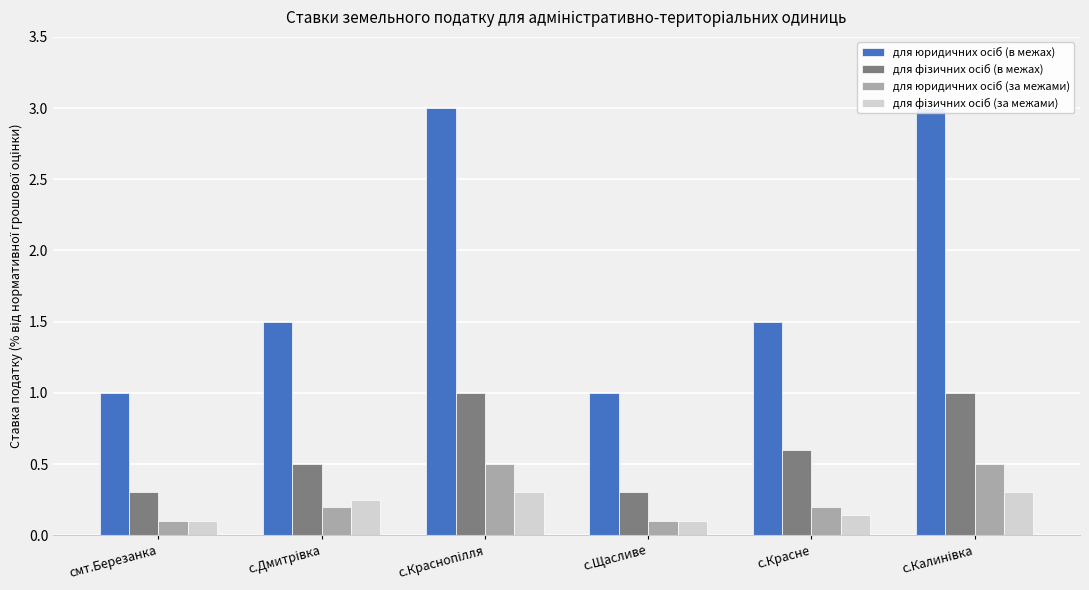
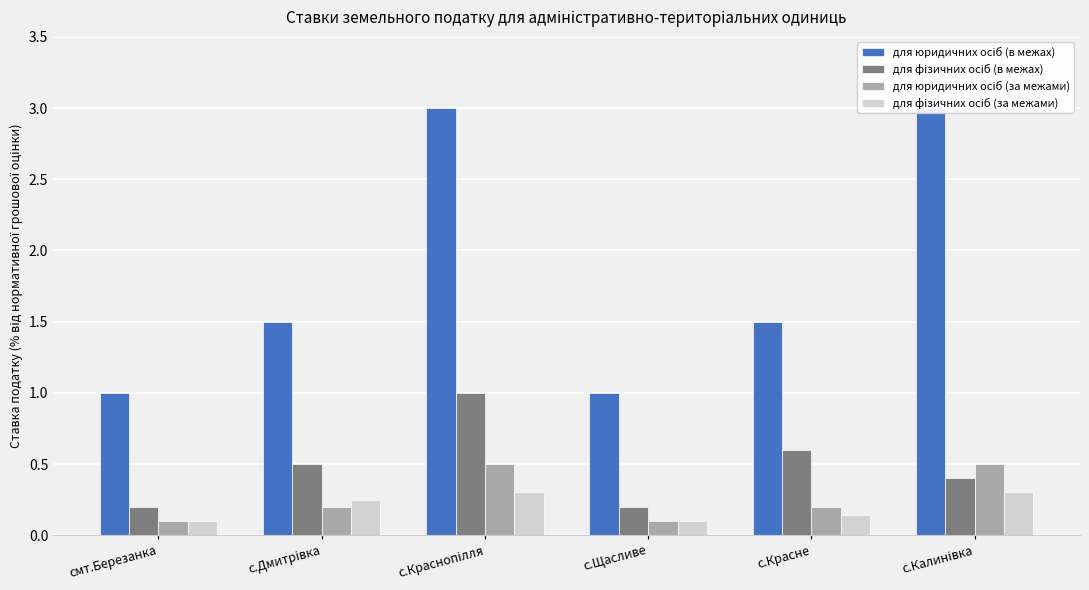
  {
    "для юридичних осіб (в межах)": {
      "смт.Березанка": 1.0,
      "с.Дмитрівка": 1.5,
      "с.Краснопілля": 3.0,
      "с.Щасливе": 1.0,
      "с.Красне": 1.5
    },
    "для фізичних осіб (в межах)": {
-     "смт.Березанка": 0.3,
+     "смт.Березанка": 0.2,
      "с.Дмитрівка": 0.5,
      "с.Краснопілля": 1.0,
-     "с.Щасливе": 0.3,
+     "с.Щасливе": 0.2,
      "с.Красне": 0.6,
-     "с.Калинівка": 1.0
+     "с.Калинівка": 0.4
    },
    "для юридичних осіб (за межами)": {
      "смт.Березанка": 0.1,
      "с.Дмитрівка": 0.2,
      "с.Краснопілля": 0.5,
      "с.Щасливе": 0.1,
      "с.Красне": 0.2,
      "с.Калинівка": 0.5
    },
    "для фізичних осіб (за межами)": {
      "смт.Березанка": 0.1,
      "с.Дмитрівка": 0.25,
      "с.Краснопілля": 0.3,
      "с.Щасливе": 0.1,
      "с.Красне": 0.14,
      "с.Калинівка": 0.3
    }
  }
